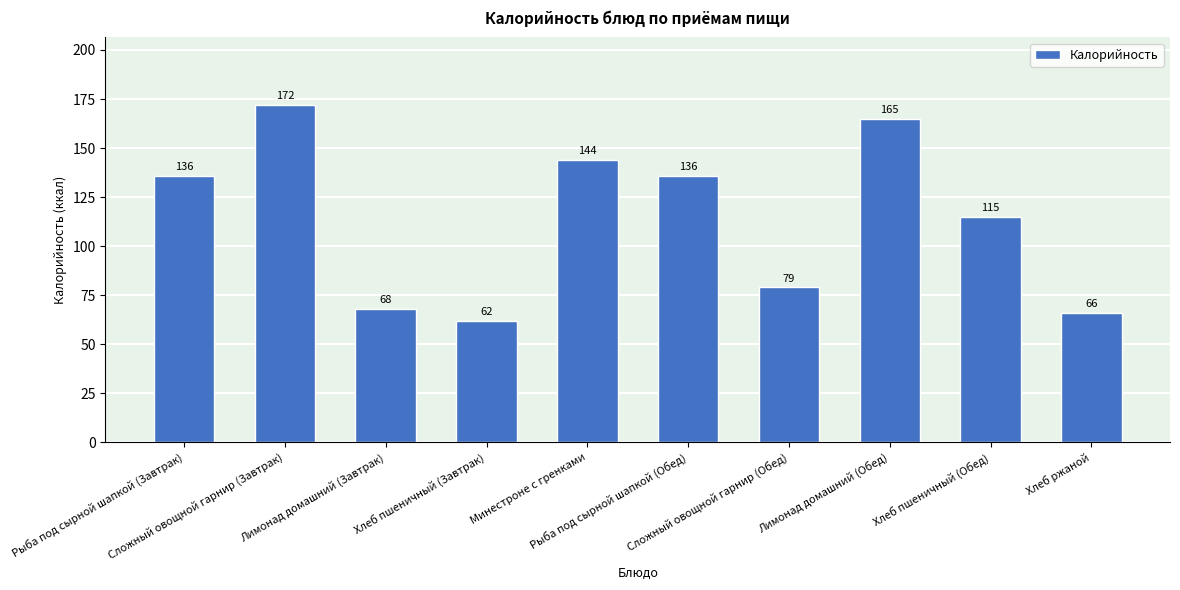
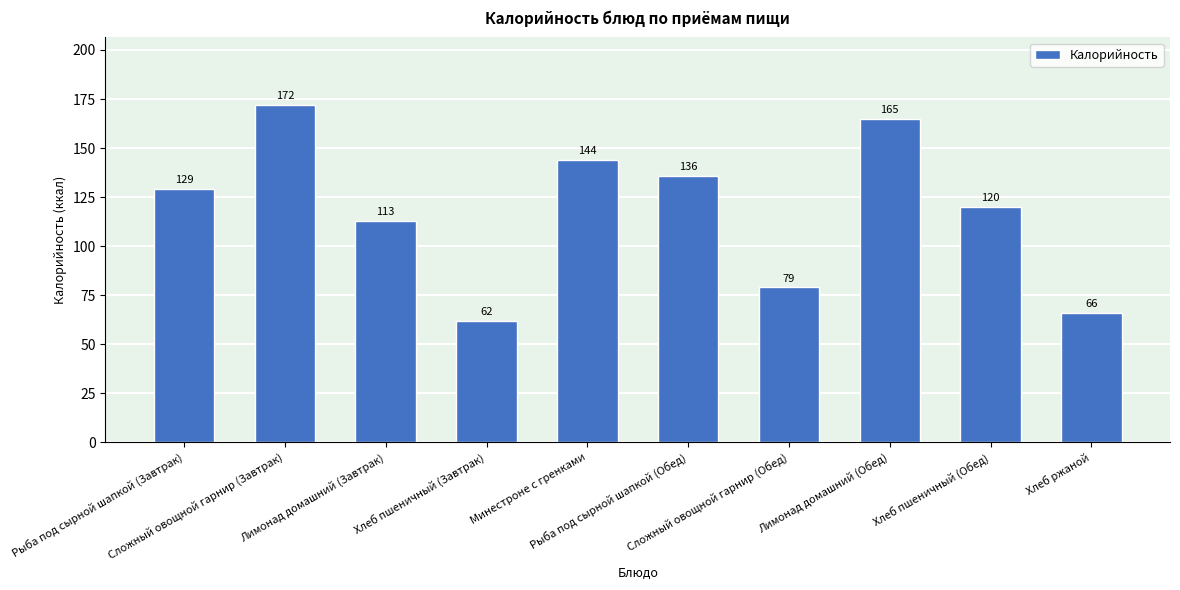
  {
-   "Рыба под сырной шапкой (Завтрак)": 136,
+   "Рыба под сырной шапкой (Завтрак)": 129,
    "Сложный овощной гарнир (Завтрак)": 172,
-   "Лимонад домашний (Завтрак)": 68,
+   "Лимонад домашний (Завтрак)": 113,
    "Хлеб пшеничный (Завтрак)": 62,
    "Минестроне с гренками": 144,
    "Рыба под сырной шапкой (Обед)": 136,
    "Сложный овощной гарнир (Обед)": 79,
    "Лимонад домашний (Обед)": 165,
-   "Хлеб пшеничный (Обед)": 115,
+   "Хлеб пшеничный (Обед)": 120,
    "Хлеб ржаной": 66
  }
